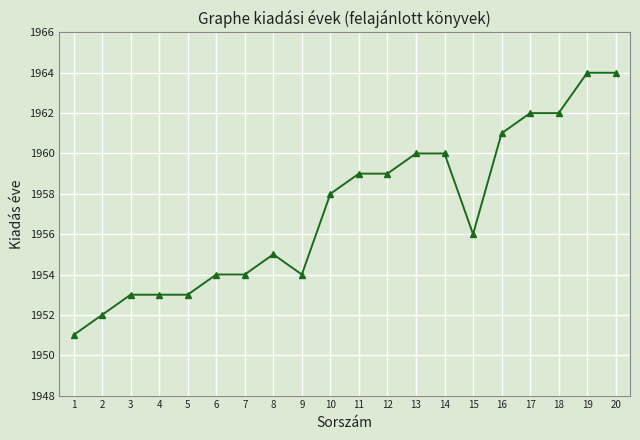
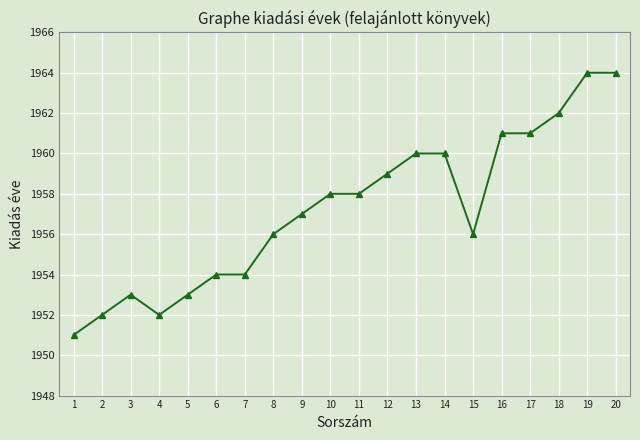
  {
    "1": 1951,
    "2": 1952,
    "3": 1953,
-   "4": 1953,
+   "4": 1952,
    "5": 1953,
    "6": 1954,
    "7": 1954,
-   "8": 1955,
-   "9": 1954,
+   "8": 1956,
+   "9": 1957,
    "10": 1958,
-   "11": 1959,
+   "11": 1958,
    "12": 1959,
    "13": 1960,
    "14": 1960,
    "15": 1956,
    "16": 1961,
-   "17": 1962,
+   "17": 1961,
    "18": 1962,
    "19": 1964,
    "20": 1964
  }
